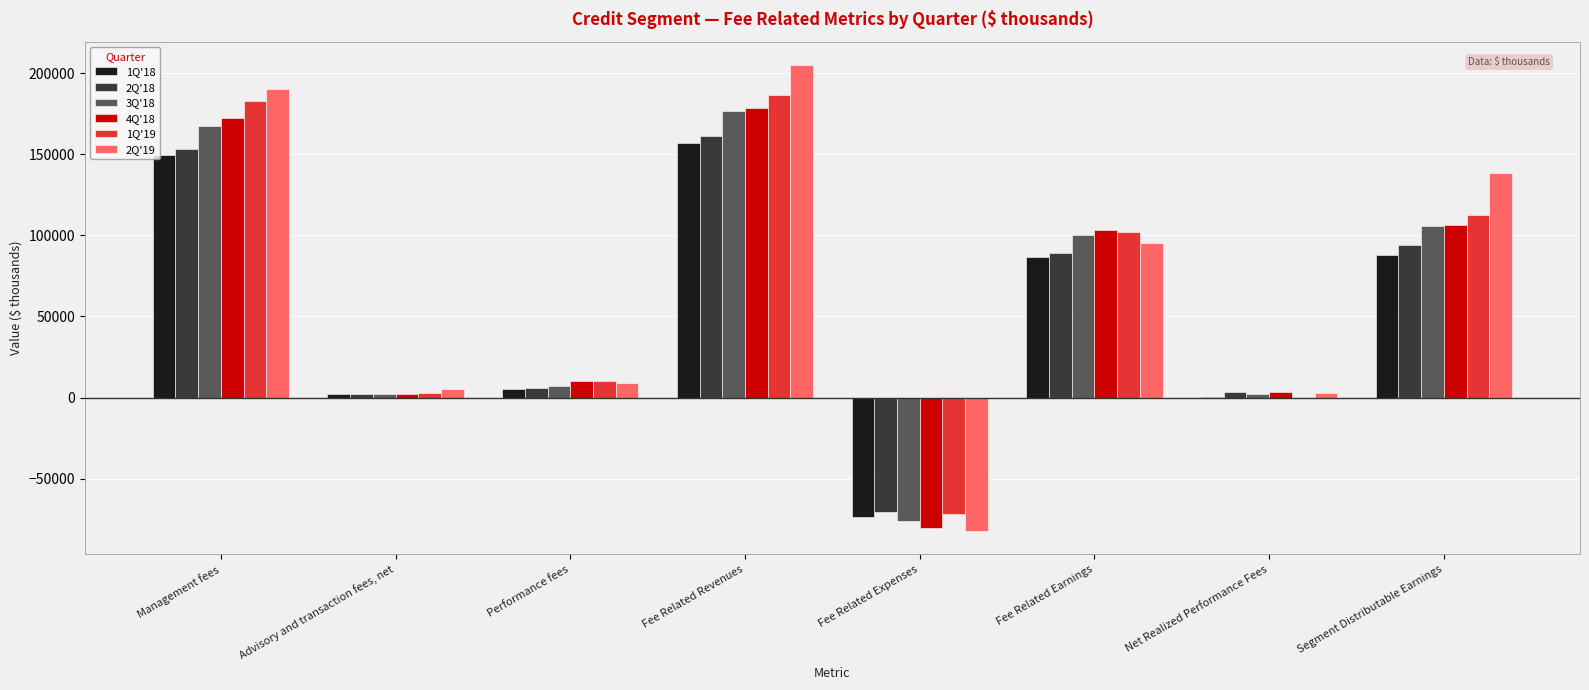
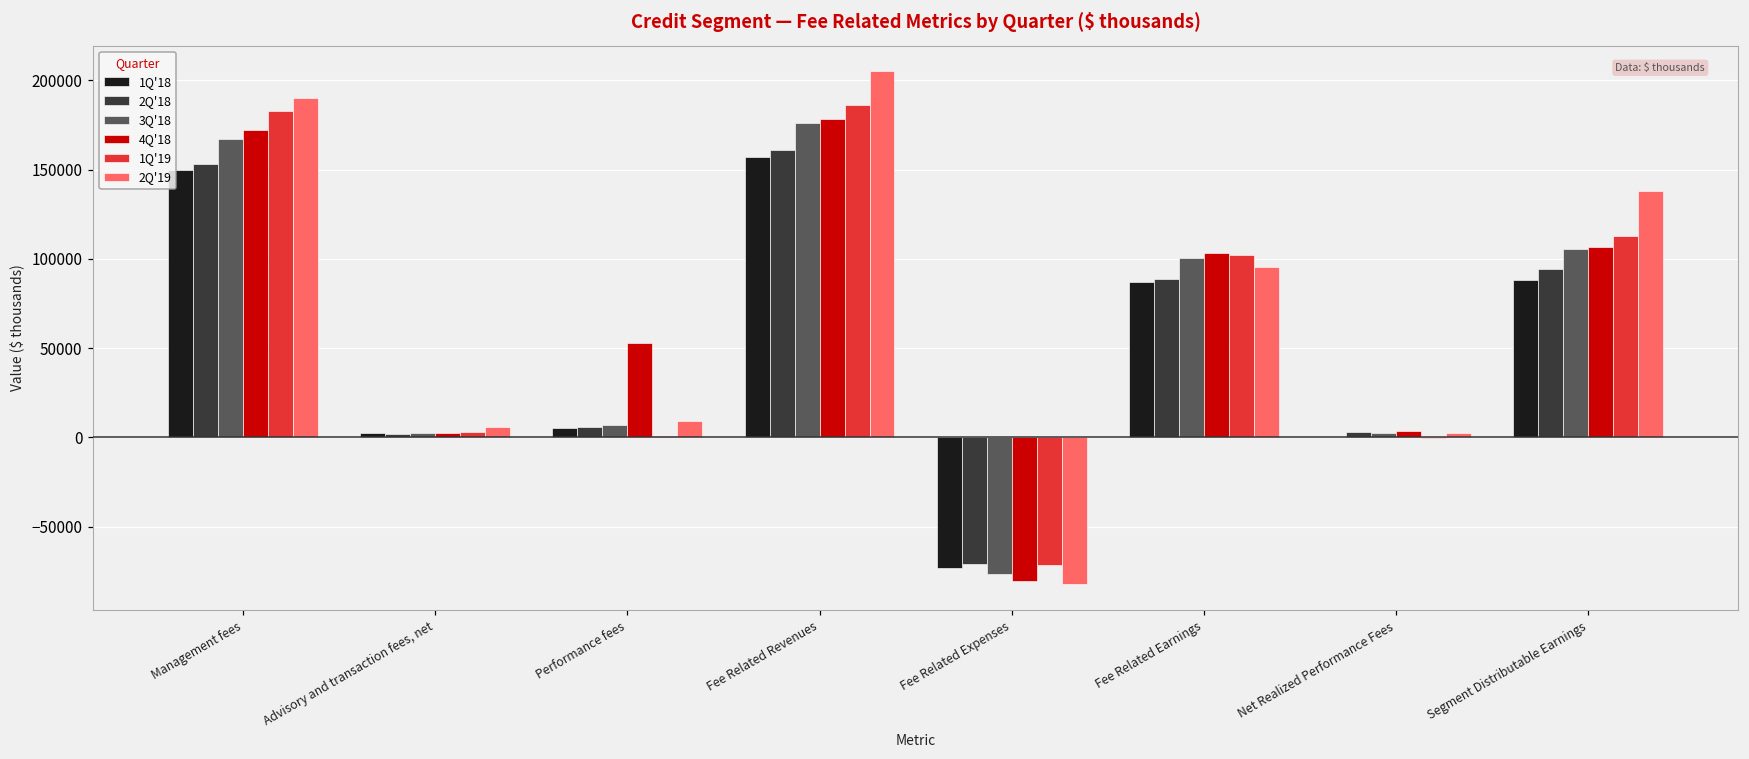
  {
    "4Q'18": {
      "Management fees": 172000,
      "Advisory and transaction fees, net": 2000,
-     "Performance fees": 10000,
+     "Performance fees": 53000,
      "Fee Related Revenues": 179000,
      "Fee Related Expenses": -80000,
      "Fee Related Earnings": 103000,
      "Net Realized Performance Fees": 3000,
      "Segment Distributable Earnings": 107000
    },
    "1Q'19": {
      "Management fees": 183000,
      "Advisory and transaction fees, net": 3000,
-     "Performance fees": 11000,
+     "Performance fees": 1000,
      "Fee Related Revenues": 186000,
      "Fee Related Expenses": -71000,
      "Fee Related Earnings": 102000,
      "Segment Distributable Earnings": 113000
    },
    "2Q'19": {
      "Management fees": 190000,
      "Advisory and transaction fees, net": 6000,
      "Performance fees": 9000,
      "Fee Related Revenues": 205000,
      "Fee Related Expenses": -82000,
      "Fee Related Earnings": 96000,
      "Net Realized Performance Fees": 3000,
      "Segment Distributable Earnings": 138000
    }
  }
